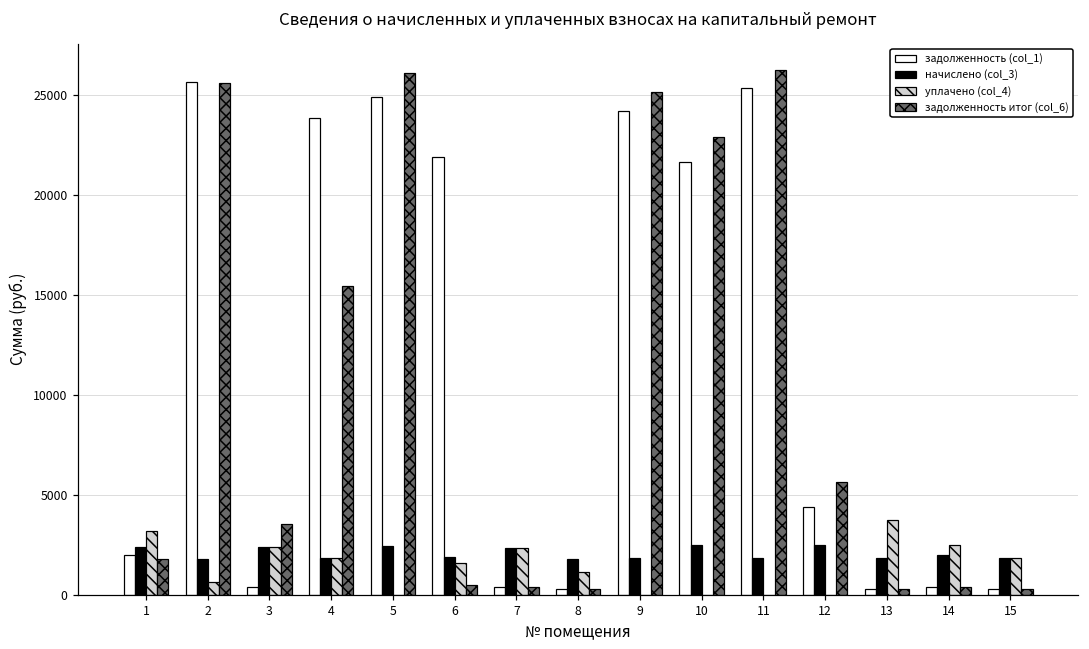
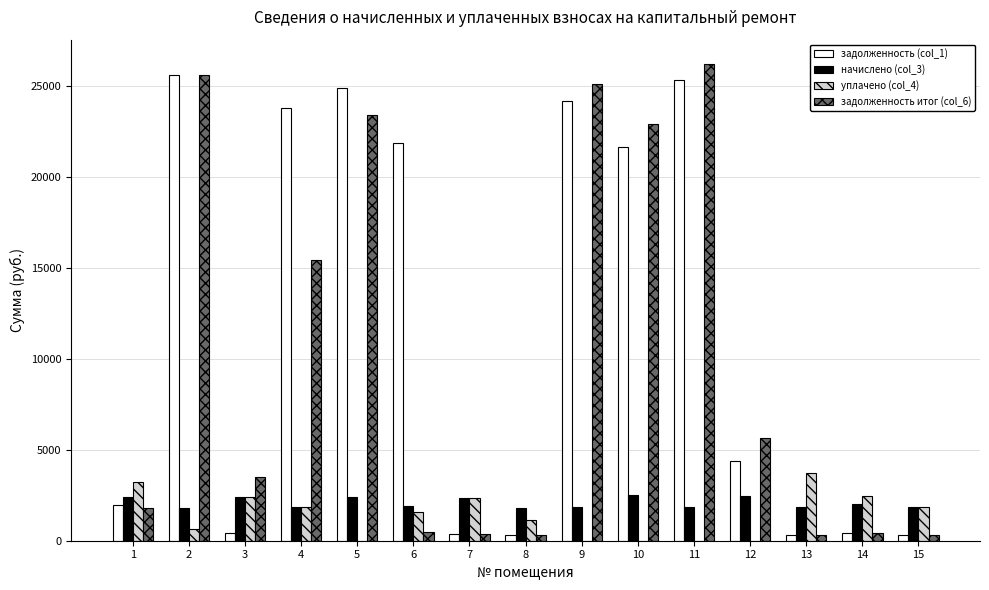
  {
    "задолженность (col_1)": {
      "1": 2000,
      "2": 25600,
      "3": 400,
      "4": 23800,
      "5": 24900,
      "6": 21900,
      "7": 400,
      "8": 300,
      "9": 24200,
      "10": 21600,
      "11": 25300,
      "12": 4400,
      "13": 300,
      "14": 400,
      "15": 300
    },
    "начислено (col_3)": {
      "1": 2400,
      "2": 1800,
      "3": 2400,
      "4": 1800,
      "5": 2400,
      "6": 1900,
      "7": 2400,
      "8": 1800,
      "9": 1800,
      "10": 2500,
      "11": 1800,
      "12": 2500,
      "13": 1800,
      "14": 2000,
      "15": 1900
    },
    "уплачено (col_4)": {
      "1": 3200,
      "2": 600,
      "3": 2400,
      "4": 1800,
      "5": 0,
      "6": 1600,
      "7": 2400,
      "8": 1200,
      "9": 0,
      "10": 0,
      "11": 0,
      "12": 0,
      "13": 3700,
      "14": 2500,
      "15": 1900
    },
    "задолженность итог (col_6)": {
      "1": 1800,
      "2": 25600,
      "3": 3500,
      "4": 15400,
-     "5": 26100,
+     "5": 23400,
      "6": 500,
      "7": 400,
      "8": 300,
      "9": 25100,
      "10": 22900,
      "11": 26200,
      "12": 5600,
      "13": 300,
      "14": 400,
      "15": 300
    }
  }
